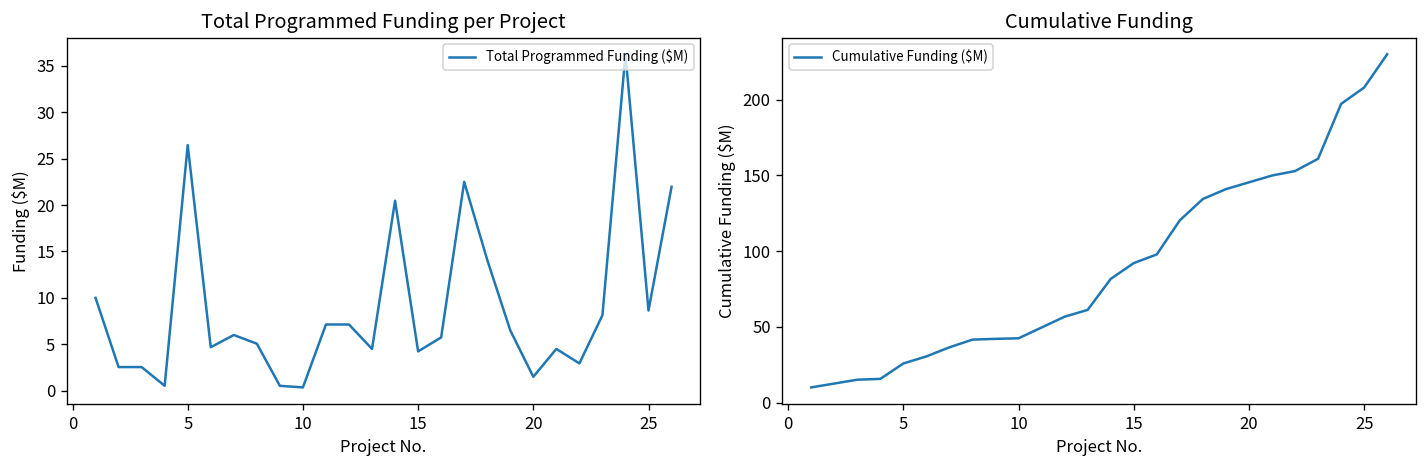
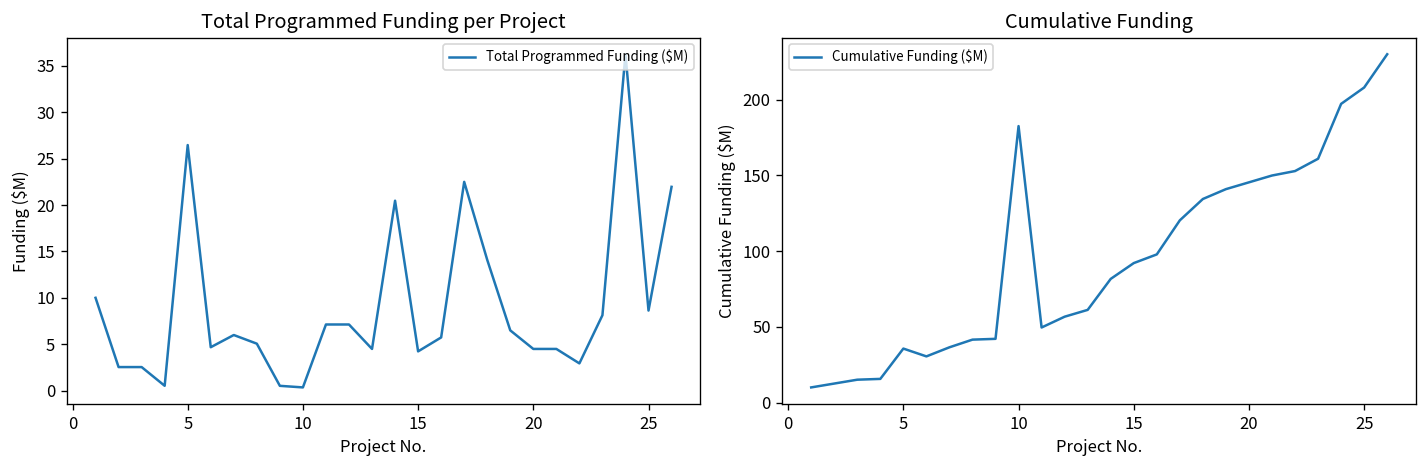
  {
    "Total Programmed Funding per Project": {
      "5": 26,
      "10": 0,
      "15": 4,
-     "20": 2,
+     "20": 5,
      "25": 9
    },
    "Cumulative Funding": {
-     "5": 26,
-     "10": 42,
+     "5": 36,
+     "10": 183,
      "15": 92,
      "20": 145,
      "25": 208
    }
  }
